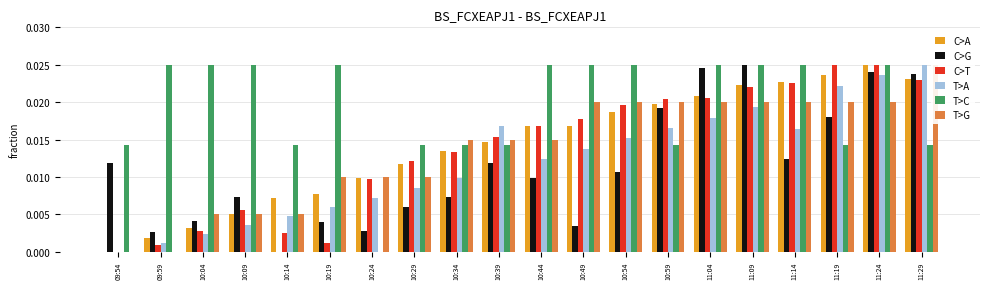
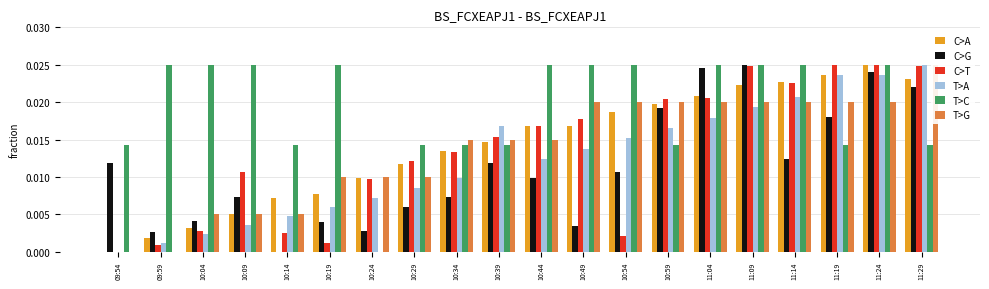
  {
    "C>G": {
      "09:54": 0.012,
      "09:59": 0.003,
      "10:04": 0.004,
      "10:09": 0.007,
      "10:14": 0.000,
      "10:19": 0.004,
      "10:24": 0.003,
      "10:29": 0.006,
      "10:34": 0.007,
      "10:39": 0.012,
      "10:44": 0.010,
      "10:49": 0.003,
      "10:54": 0.011,
      "10:59": 0.019,
      "11:04": 0.025,
      "11:09": 0.025,
      "11:14": 0.012,
      "11:19": 0.018,
      "11:24": 0.024,
-     "11:29": 0.024
+     "11:29": 0.022
    },
    "C>T": {
      "09:54": 0.000,
      "09:59": 0.001,
      "10:04": 0.003,
-     "10:09": 0.006,
+     "10:09": 0.011,
      "10:14": 0.003,
      "10:19": 0.001,
      "10:24": 0.010,
      "10:29": 0.012,
      "10:34": 0.013,
      "10:39": 0.015,
      "10:44": 0.017,
      "10:49": 0.018,
-     "10:54": 0.020,
+     "10:54": 0.002,
      "10:59": 0.020,
      "11:04": 0.021,
-     "11:09": 0.022,
+     "11:09": 0.025,
      "11:14": 0.023,
      "11:19": 0.025,
      "11:24": 0.025,
-     "11:29": 0.023
+     "11:29": 0.025
    },
    "T>A": {
      "09:54": 0.000,
      "09:59": 0.001,
      "10:04": 0.002,
      "10:09": 0.004,
      "10:14": 0.005,
      "10:19": 0.006,
      "10:24": 0.007,
      "10:29": 0.009,
      "10:34": 0.010,
      "10:39": 0.017,
      "10:44": 0.012,
      "10:49": 0.014,
      "10:54": 0.015,
      "10:59": 0.017,
      "11:04": 0.018,
      "11:09": 0.019,
-     "11:14": 0.016,
-     "11:19": 0.022,
+     "11:14": 0.021,
+     "11:19": 0.024,
      "11:24": 0.024,
      "11:29": 0.025
    },
    "T>C": {
      "09:54": 0.014,
      "09:59": 0.025,
      "10:04": 0.025,
      "10:09": 0.025,
      "10:14": 0.014,
      "10:19": 0.025,
      "10:24": 0.000,
      "10:29": 0.014,
      "10:34": 0.014,
      "10:39": 0.014,
      "10:44": 0.025,
      "10:49": 0.025,
      "10:54": 0.025,
      "10:59": 0.014,
      "11:04": 0.025,
      "11:09": 0.025,
      "11:14": 0.025,
      "11:19": 0.014,
      "11:24": 0.025,
      "11:29": 0.014
    }
  }
